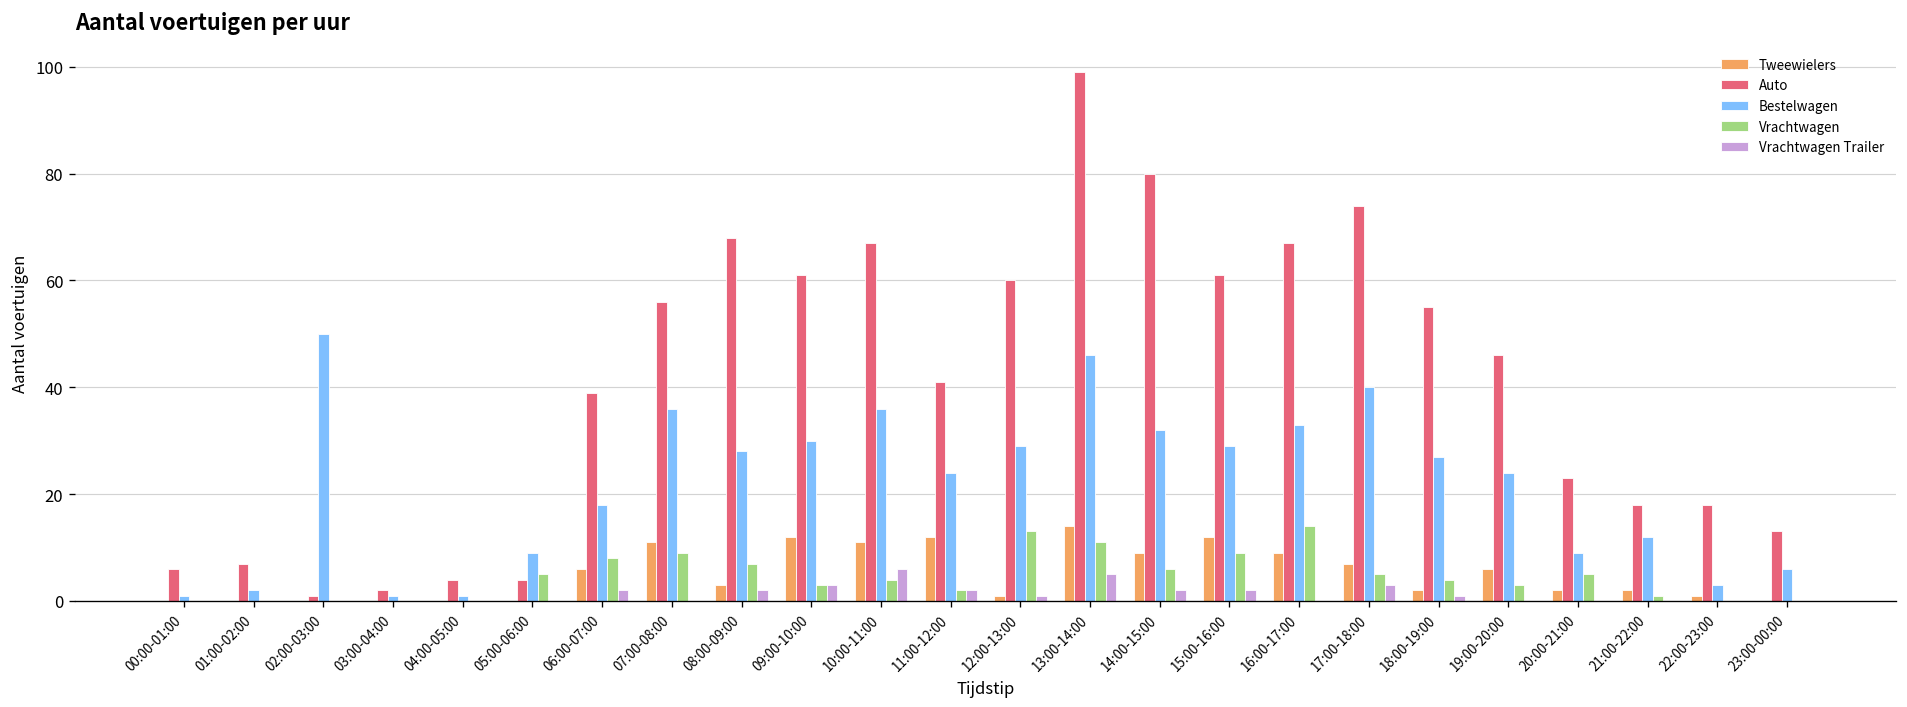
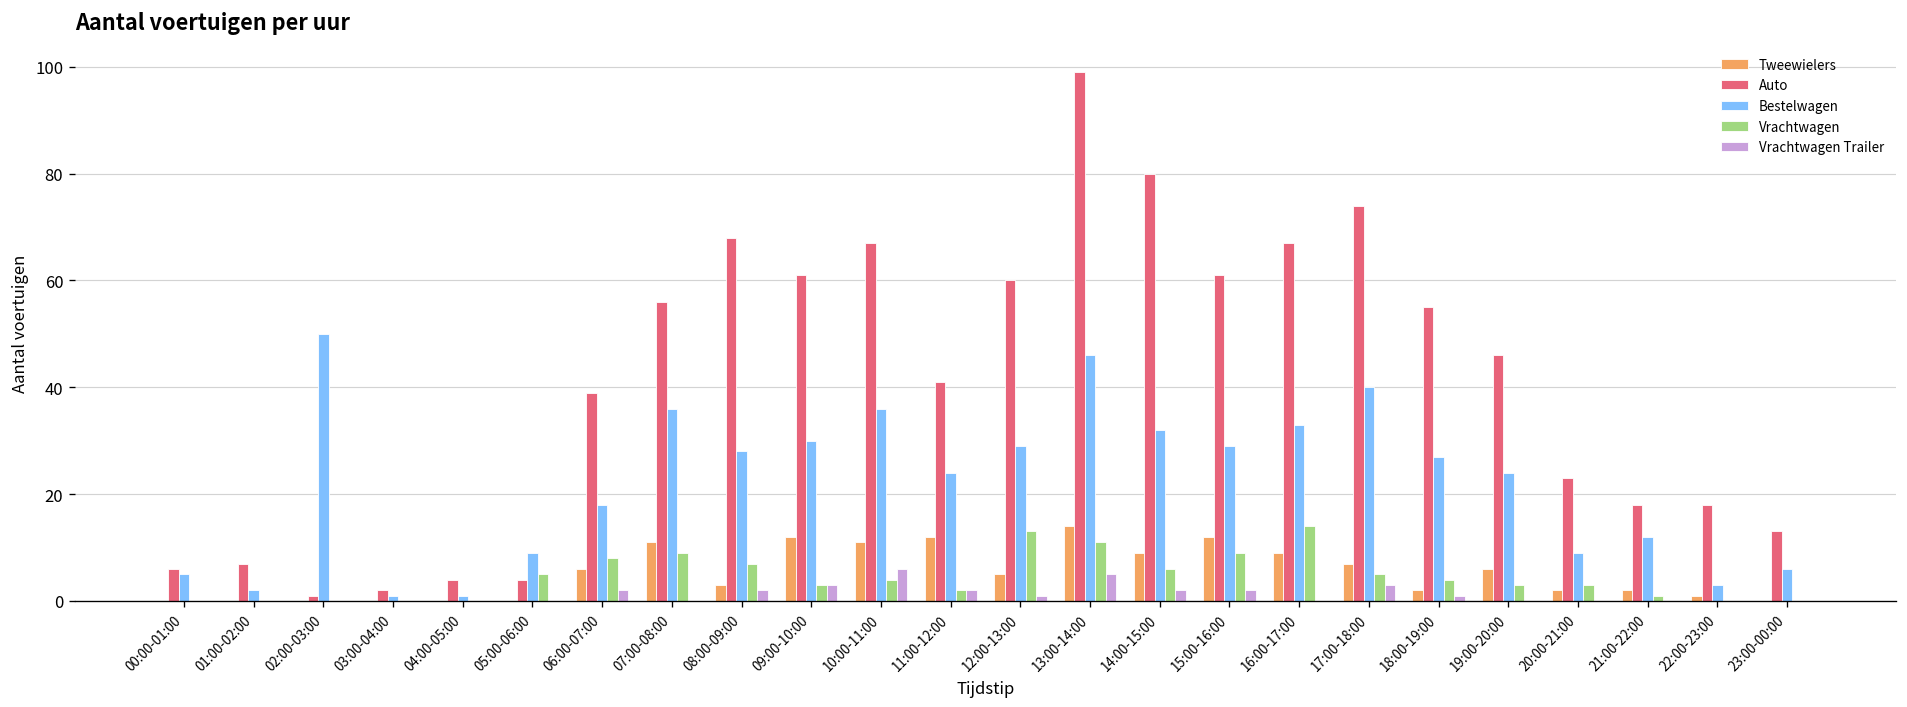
  {
    "Tweewielers": {
      "00:00-01:00": 0,
      "01:00-02:00": 0,
      "02:00-03:00": 0,
      "03:00-04:00": 0,
      "04:00-05:00": 0,
      "05:00-06:00": 0,
      "06:00-07:00": 6,
      "07:00-08:00": 11,
      "08:00-09:00": 3,
      "09:00-10:00": 12,
      "10:00-11:00": 11,
      "11:00-12:00": 12,
-     "12:00-13:00": 1,
+     "12:00-13:00": 5,
      "13:00-14:00": 14,
      "14:00-15:00": 9,
      "15:00-16:00": 12,
      "16:00-17:00": 9,
      "17:00-18:00": 7,
      "18:00-19:00": 2,
      "19:00-20:00": 6,
      "20:00-21:00": 2,
      "21:00-22:00": 2,
      "22:00-23:00": 1,
      "23:00-00:00": 0
    },
    "Auto": {
      "00:00-01:00": 6,
      "01:00-02:00": 7,
      "02:00-03:00": 1,
      "03:00-04:00": 2,
      "04:00-05:00": 4,
      "05:00-06:00": 4,
      "06:00-07:00": 39,
      "07:00-08:00": 56,
      "08:00-09:00": 68,
      "09:00-10:00": 61,
      "10:00-11:00": 67,
      "11:00-12:00": 41,
      "12:00-13:00": 60,
      "13:00-14:00": 99,
      "14:00-15:00": 80,
      "15:00-16:00": 61,
      "16:00-17:00": 67,
      "17:00-18:00": 74,
      "18:00-19:00": 55,
      "19:00-20:00": 46,
      "20:00-21:00": 23,
      "21:00-22:00": 18,
      "22:00-23:00": 18,
      "23:00-00:00": 13
    },
    "Bestelwagen": {
-     "00:00-01:00": 1,
+     "00:00-01:00": 5,
      "01:00-02:00": 2,
      "02:00-03:00": 50,
      "03:00-04:00": 1,
      "04:00-05:00": 1,
      "05:00-06:00": 9,
      "06:00-07:00": 18,
      "07:00-08:00": 36,
      "08:00-09:00": 28,
      "09:00-10:00": 30,
      "10:00-11:00": 36,
      "11:00-12:00": 24,
      "12:00-13:00": 29,
      "13:00-14:00": 46,
      "14:00-15:00": 32,
      "15:00-16:00": 29,
      "16:00-17:00": 33,
      "17:00-18:00": 40,
      "18:00-19:00": 27,
      "19:00-20:00": 24,
      "20:00-21:00": 9,
      "21:00-22:00": 12,
      "22:00-23:00": 3,
      "23:00-00:00": 6
    },
    "Vrachtwagen": {
      "00:00-01:00": 0,
      "01:00-02:00": 0,
      "02:00-03:00": 0,
      "03:00-04:00": 0,
      "04:00-05:00": 0,
      "05:00-06:00": 5,
      "06:00-07:00": 8,
      "07:00-08:00": 9,
      "08:00-09:00": 7,
      "09:00-10:00": 3,
      "10:00-11:00": 4,
      "11:00-12:00": 2,
      "12:00-13:00": 13,
      "13:00-14:00": 11,
      "14:00-15:00": 6,
      "15:00-16:00": 9,
      "16:00-17:00": 14,
      "17:00-18:00": 5,
      "18:00-19:00": 4,
      "19:00-20:00": 3,
-     "20:00-21:00": 5,
+     "20:00-21:00": 3,
      "21:00-22:00": 1,
      "22:00-23:00": 0,
      "23:00-00:00": 0
    },
    "Vrachtwagen Trailer": {
      "00:00-01:00": 0,
      "01:00-02:00": 0,
      "02:00-03:00": 0,
      "03:00-04:00": 0,
      "04:00-05:00": 0,
      "05:00-06:00": 0,
      "06:00-07:00": 2,
      "07:00-08:00": 0,
      "08:00-09:00": 2,
      "09:00-10:00": 3,
      "10:00-11:00": 6,
      "11:00-12:00": 2,
      "12:00-13:00": 1,
      "13:00-14:00": 5,
      "14:00-15:00": 2,
      "15:00-16:00": 2,
      "16:00-17:00": 0,
      "17:00-18:00": 3,
      "18:00-19:00": 1,
      "19:00-20:00": 0,
      "20:00-21:00": 0,
      "21:00-22:00": 0,
      "22:00-23:00": 0,
      "23:00-00:00": 0
    }
  }
